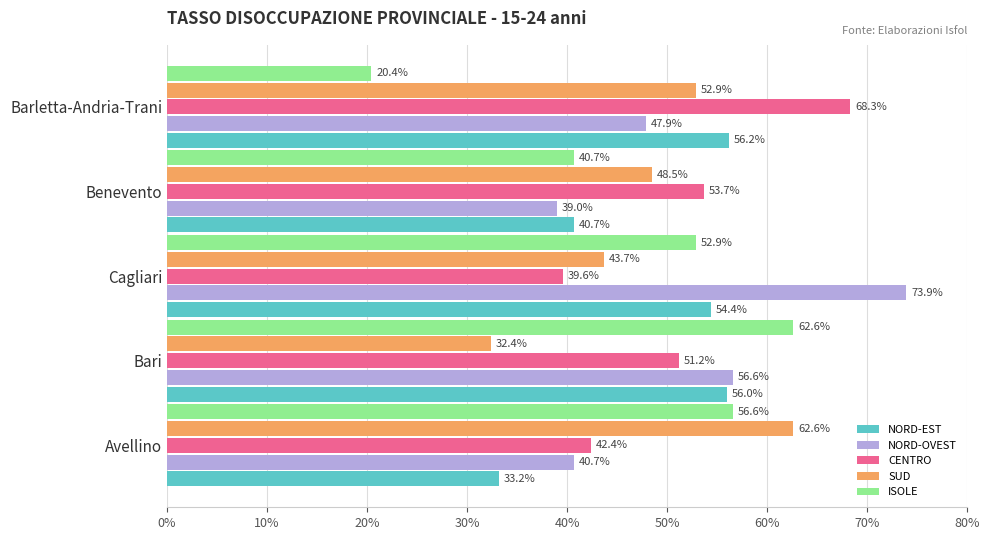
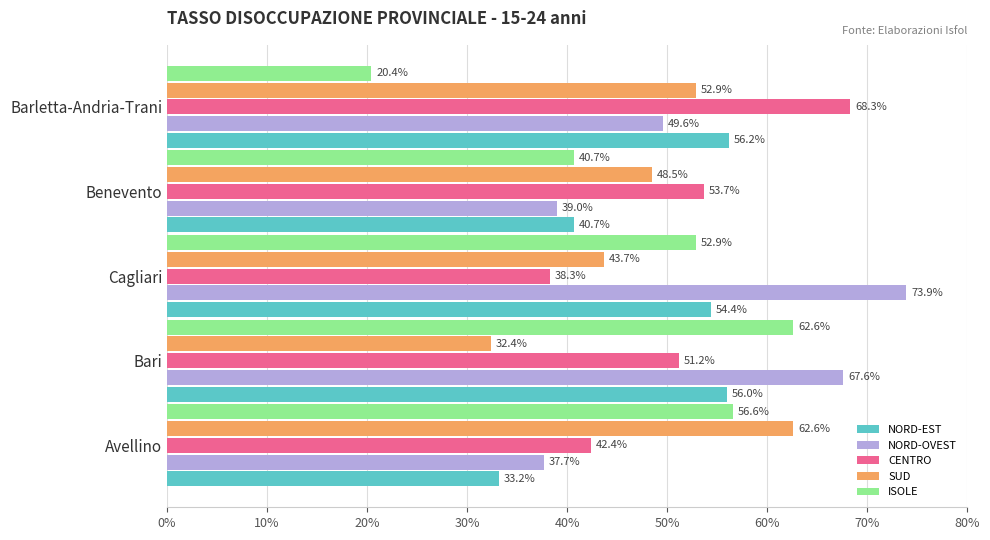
  {
    "NORD-EST": {
      "Barletta-Andria-Trani": "56.2%",
      "Benevento": "40.7%",
      "Cagliari": "54.4%",
      "Bari": "56.0%",
      "Avellino": "33.2%"
    },
    "NORD-OVEST": {
-     "Barletta-Andria-Trani": "47.9%",
+     "Barletta-Andria-Trani": "49.6%",
      "Benevento": "39.0%",
      "Cagliari": "73.9%",
-     "Bari": "56.6%",
-     "Avellino": "40.7%"
+     "Bari": "67.6%",
+     "Avellino": "37.7%"
    },
    "CENTRO": {
      "Barletta-Andria-Trani": "68.3%",
      "Benevento": "53.7%",
-     "Cagliari": "39.6%",
+     "Cagliari": "38.3%",
      "Bari": "51.2%",
      "Avellino": "42.4%"
    },
    "SUD": {
      "Barletta-Andria-Trani": "52.9%",
      "Benevento": "48.5%",
      "Cagliari": "43.7%",
      "Bari": "32.4%",
      "Avellino": "62.6%"
    },
    "ISOLE": {
      "Barletta-Andria-Trani": "20.4%",
      "Benevento": "40.7%",
      "Cagliari": "52.9%",
      "Bari": "62.6%",
      "Avellino": "56.6%"
    }
  }
